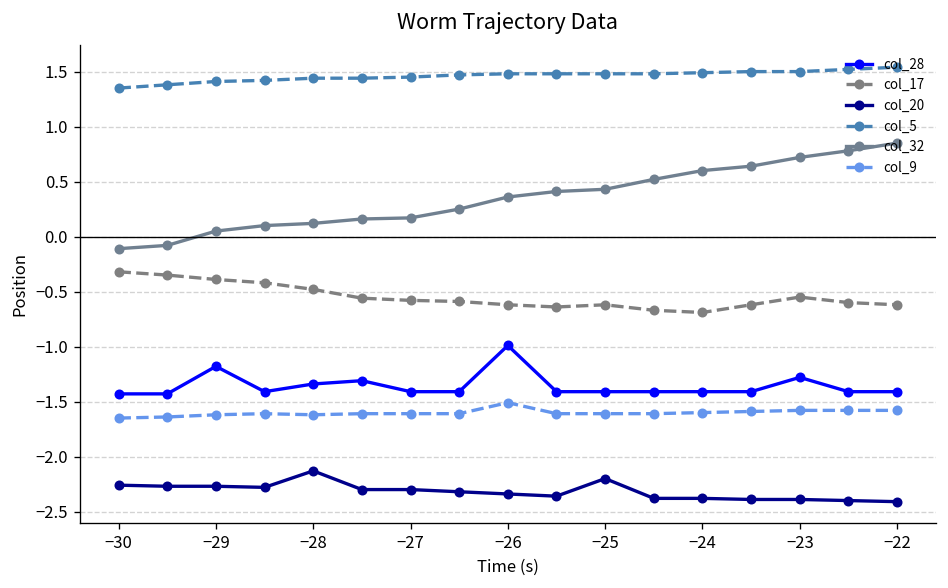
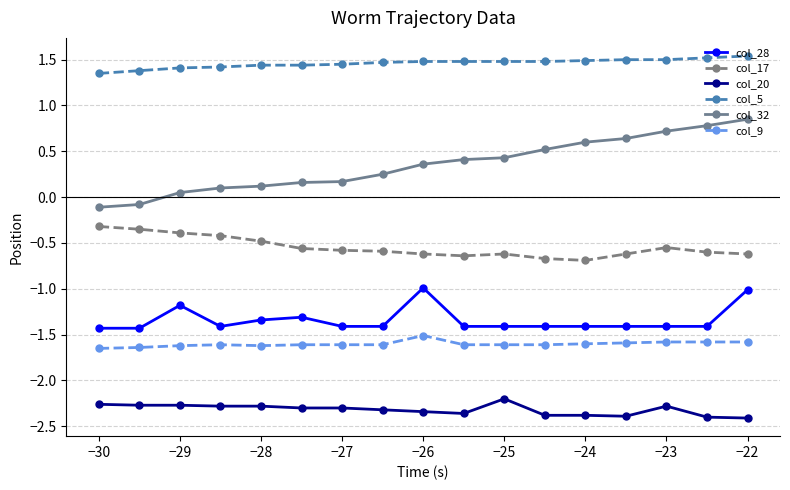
  {
    "col_28": {
      "−30": -1.4,
      "−29": -1.2,
      "−28": -1.3,
      "−27": -1.4,
      "−26": -1.0,
      "−25": -1.4,
      "−24": -1.4,
-     "−23": -1.3,
-     "−22": -1.4
+     "−23": -1.4,
+     "−22": -1.0
    },
    "col_20": {
      "−30": -2.3,
      "−29": -2.3,
-     "−28": -2.1,
+     "−28": -2.3,
      "−27": -2.3,
      "−26": -2.3,
      "−25": -2.2,
      "−24": -2.4,
-     "−23": -2.4,
+     "−23": -2.3,
      "−22": -2.4
    },
    "col_9": {
      "−30": -1.7,
      "−29": -1.6,
      "−28": -1.6,
      "−27": -1.6,
      "−26": -1.5,
      "−25": -1.6,
      "−24": -1.6,
      "−23": -1.6,
      "−22": -1.6
    }
  }
